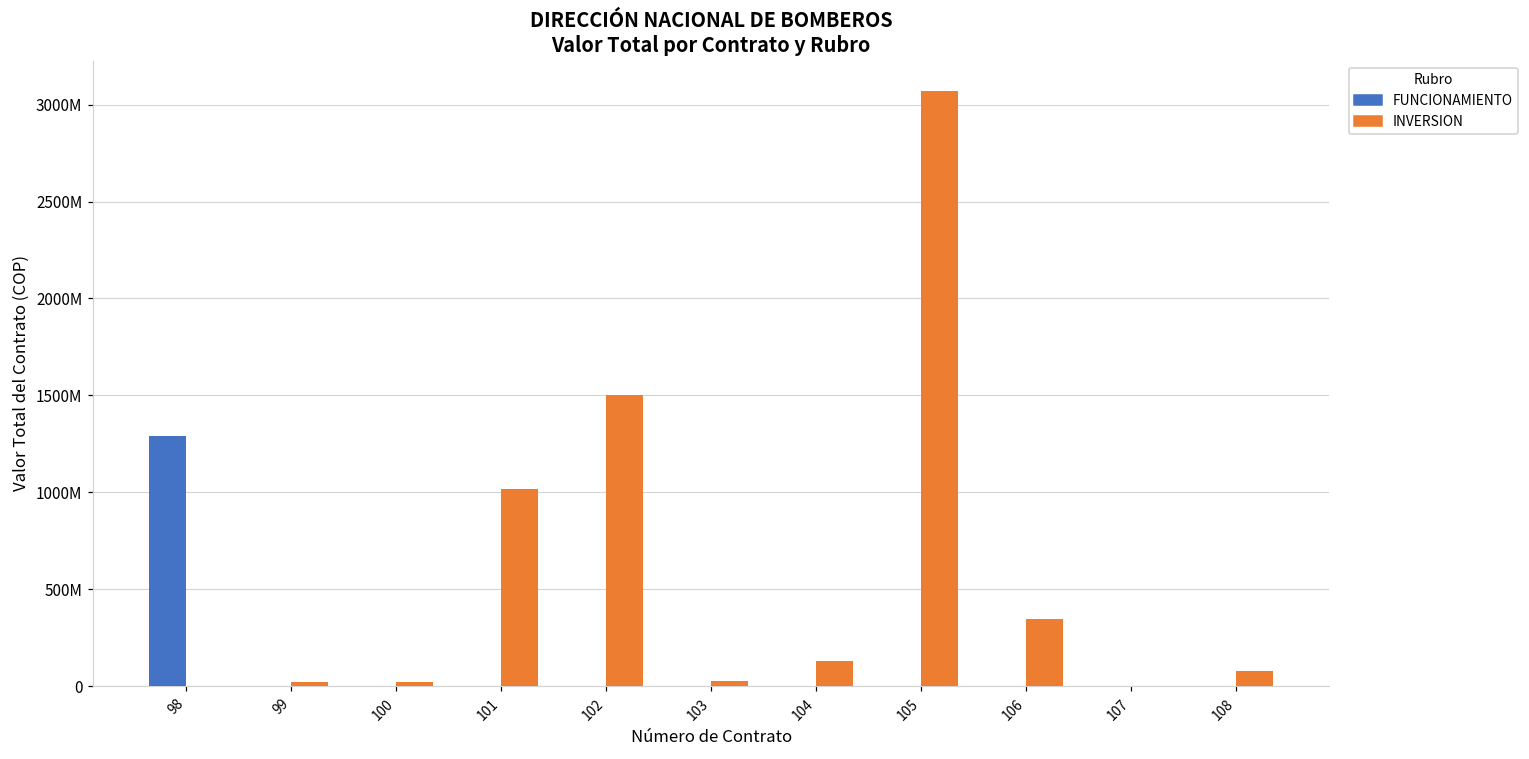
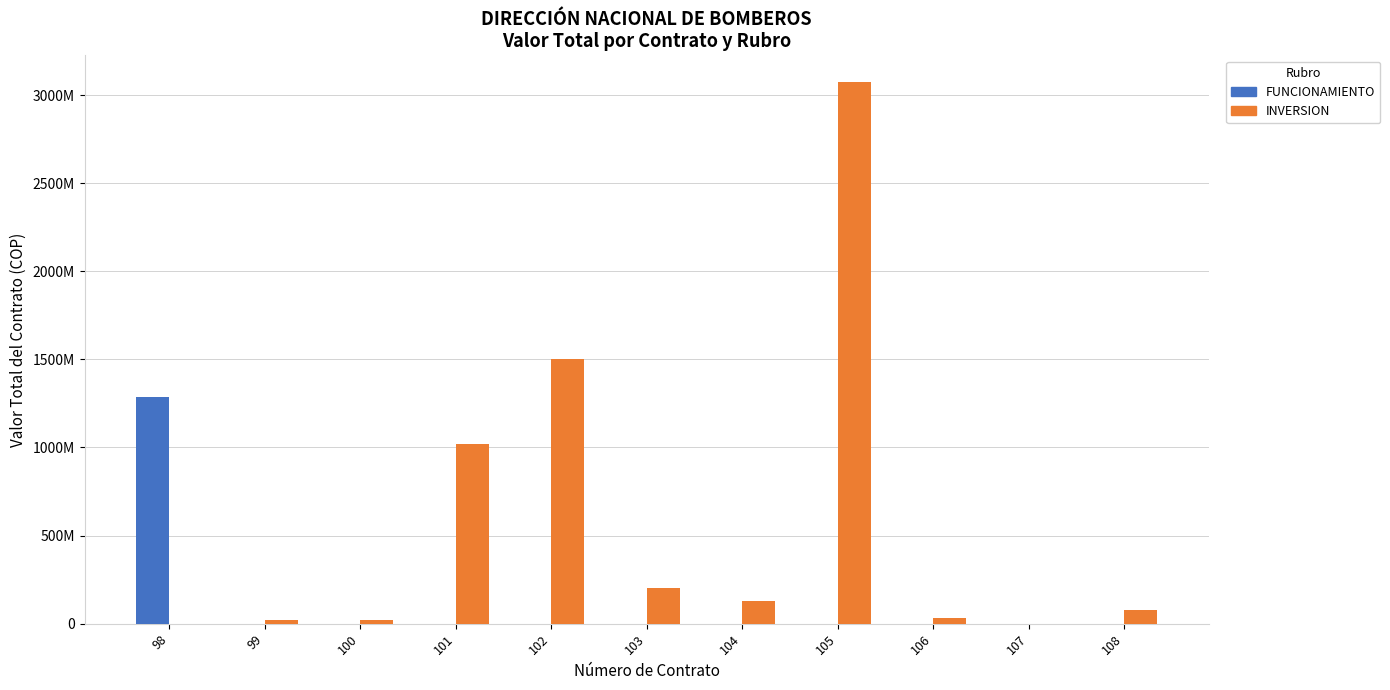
  {
    "FUNCIONAMIENTO": {
      "98": 1290000000,
      "99": 0,
      "100": 0,
      "101": 0,
      "102": 0,
      "103": 0,
      "104": 0,
      "105": 0,
      "106": 0,
      "107": 0,
      "108": 0
    },
    "INVERSION": {
      "98": 0,
      "99": 20000000,
      "100": 20000000,
      "101": 1020000000,
      "102": 1500000000,
-     "103": 20000000,
+     "103": 200000000,
      "104": 130000000,
      "105": 3070000000,
-     "106": 350000000,
+     "106": 30000000,
      "107": 0,
      "108": 80000000
    }
  }
